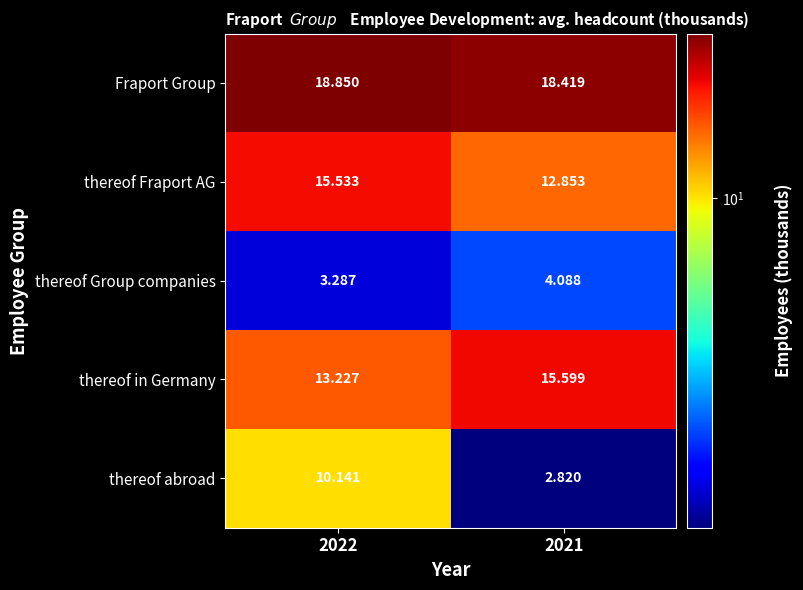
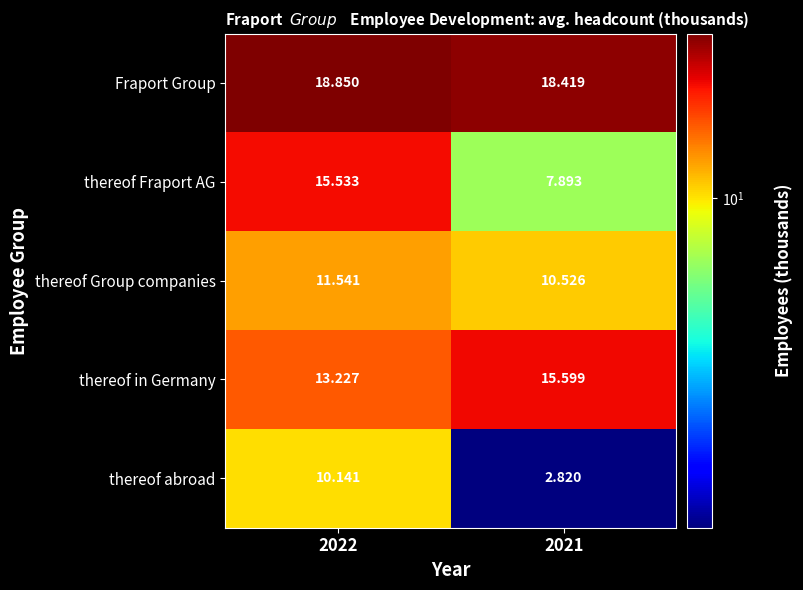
  {
    "Fraport Group": {
      "2022": 18.850,
      "2021": 18.419
    },
    "thereof Fraport AG": {
      "2022": 15.533,
-     "2021": 12.853
+     "2021": 7.893
    },
    "thereof Group companies": {
-     "2022": 3.287,
-     "2021": 4.088
+     "2022": 11.541,
+     "2021": 10.526
    },
    "thereof in Germany": {
      "2022": 13.227,
      "2021": 15.599
    },
    "thereof abroad": {
      "2022": 10.141,
      "2021": 2.820
    }
  }
